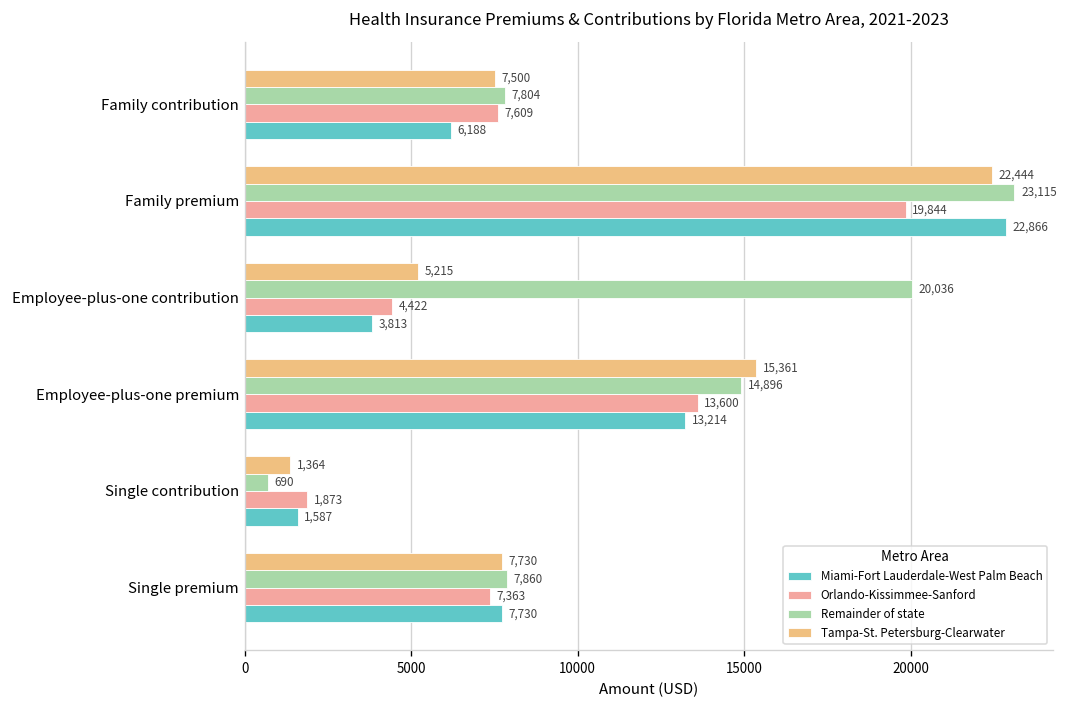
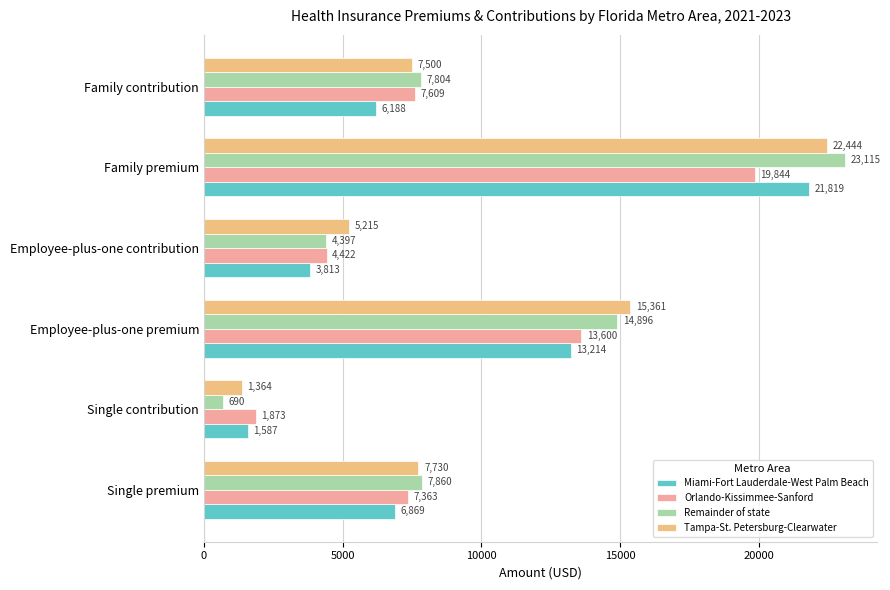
  {
    "Miami-Fort Lauderdale-West Palm Beach": {
      "Family contribution": "6,188",
-     "Family premium": "22,866",
+     "Family premium": "21,819",
      "Employee-plus-one contribution": "3,813",
      "Employee-plus-one premium": "13,214",
      "Single contribution": "1,587",
-     "Single premium": "7,730"
+     "Single premium": "6,869"
    },
    "Remainder of state": {
      "Family contribution": "7,804",
      "Family premium": "23,115",
-     "Employee-plus-one contribution": "20,036",
+     "Employee-plus-one contribution": "4,397",
      "Employee-plus-one premium": "14,896",
      "Single contribution": "690",
      "Single premium": "7,860"
    }
  }
